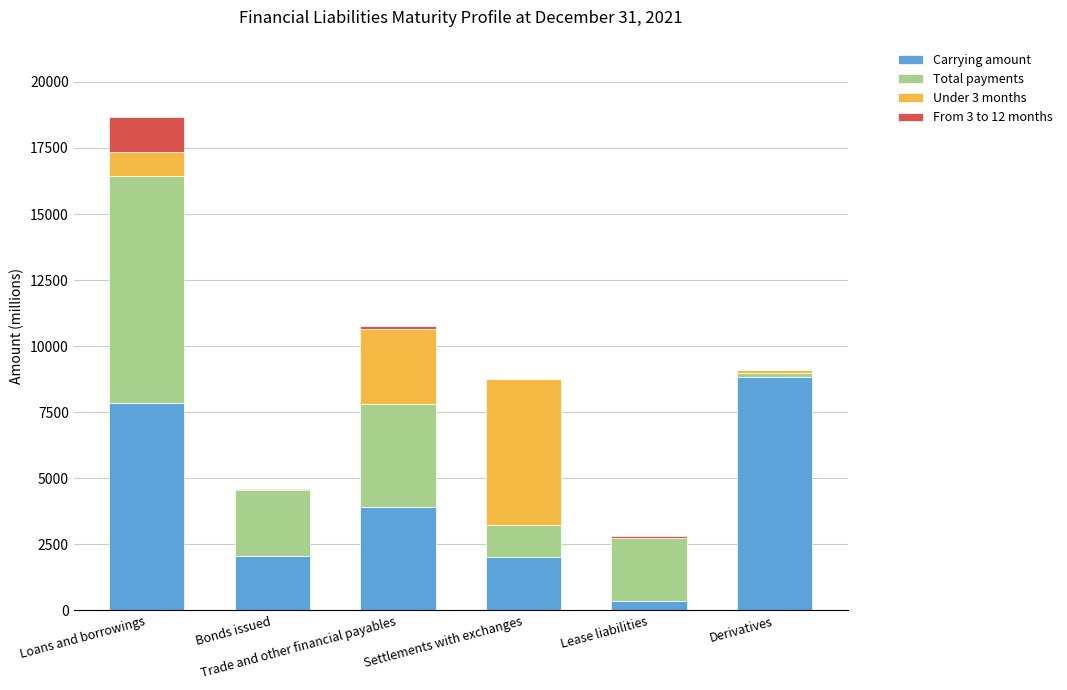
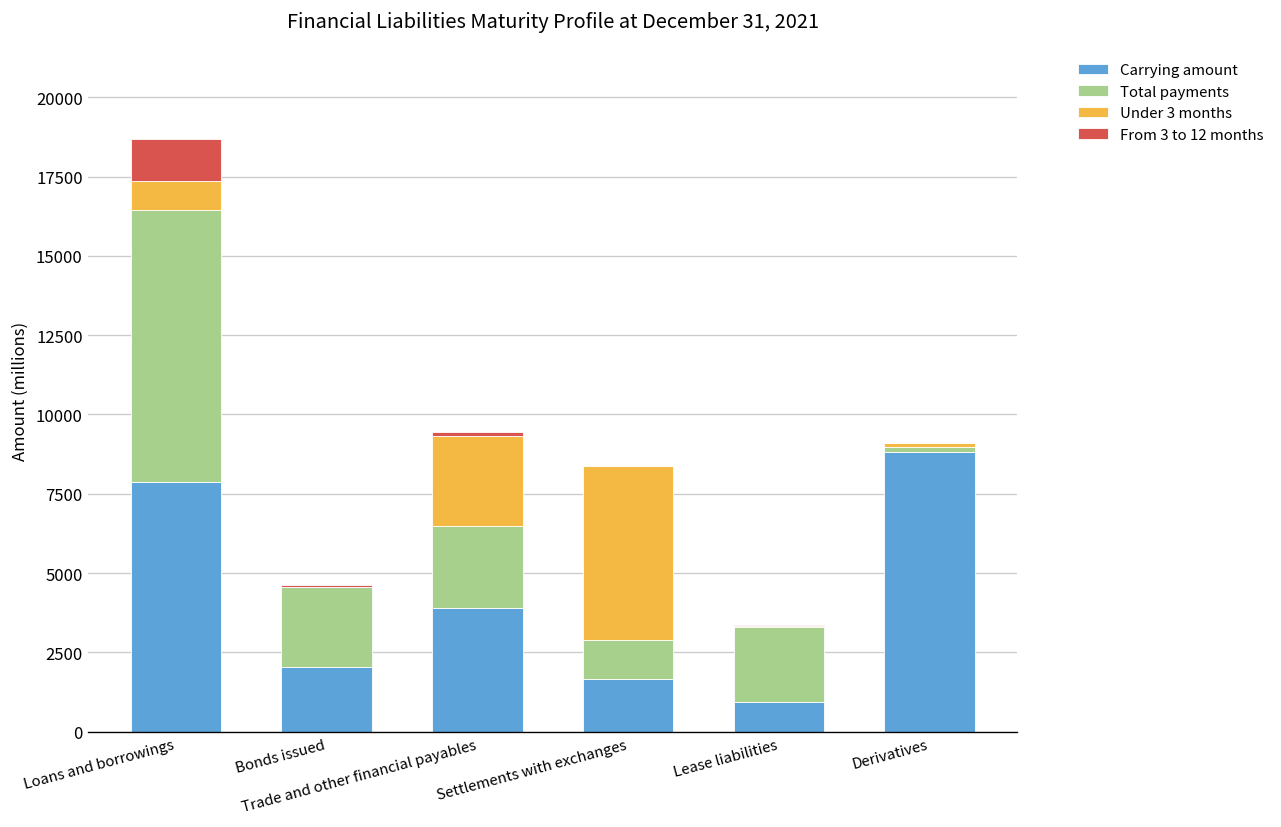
  {
    "Carrying amount": {
      "Loans and borrowings": 7900,
      "Bonds issued": 2000,
      "Trade and other financial payables": 3900,
-     "Settlements with exchanges": 2000,
-     "Lease liabilities": 400,
+     "Settlements with exchanges": 1700,
+     "Lease liabilities": 900,
      "Derivatives": 8800
    },
    "Total payments": {
      "Loans and borrowings": 8600,
      "Bonds issued": 2500,
-     "Trade and other financial payables": 3900,
+     "Trade and other financial payables": 2600,
      "Settlements with exchanges": 1200,
      "Lease liabilities": 2400,
      "Derivatives": 200
    },
    "Under 3 months": {
      "Loans and borrowings": 900,
      "Bonds issued": 0,
      "Trade and other financial payables": 2800,
      "Settlements with exchanges": 5500,
      "Derivatives": 100
    },
    "From 3 to 12 months": {
      "Loans and borrowings": 1300,
      "Trade and other financial payables": 100,
      "Settlements with exchanges": 0
    }
  }
